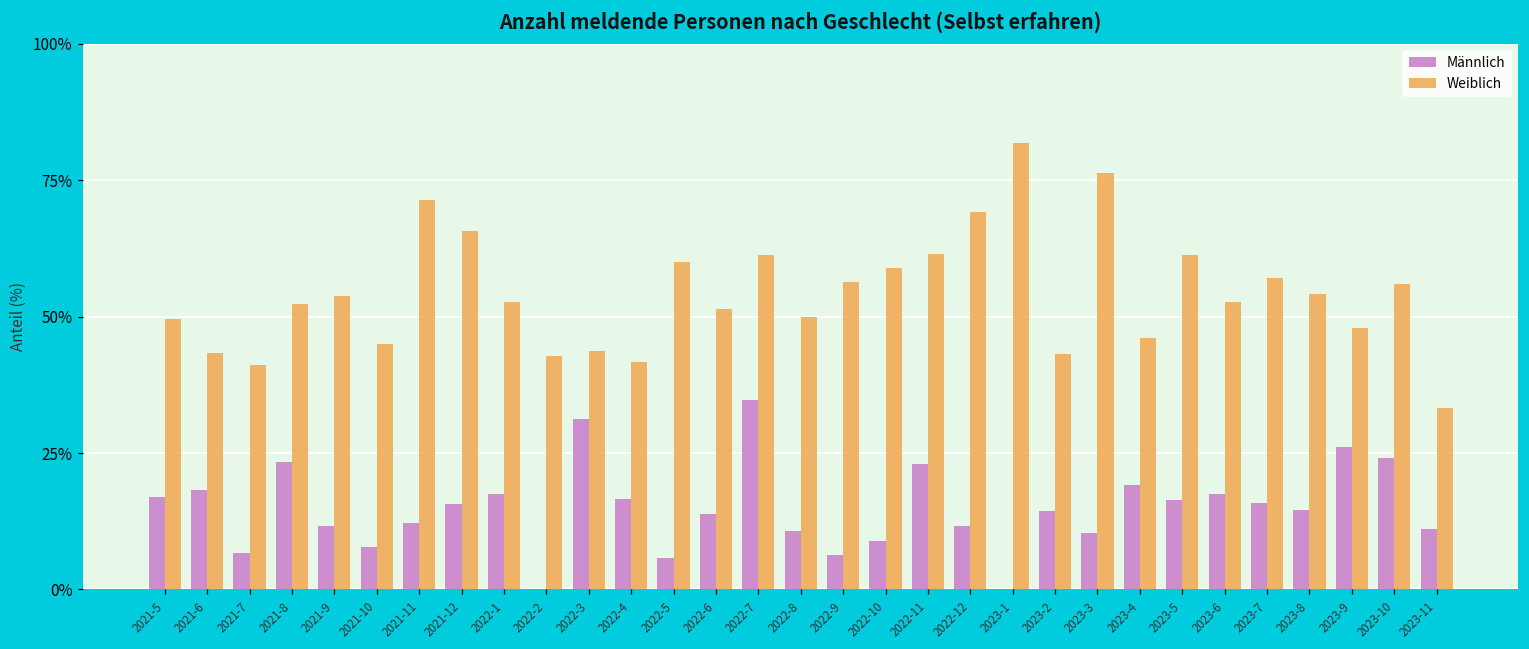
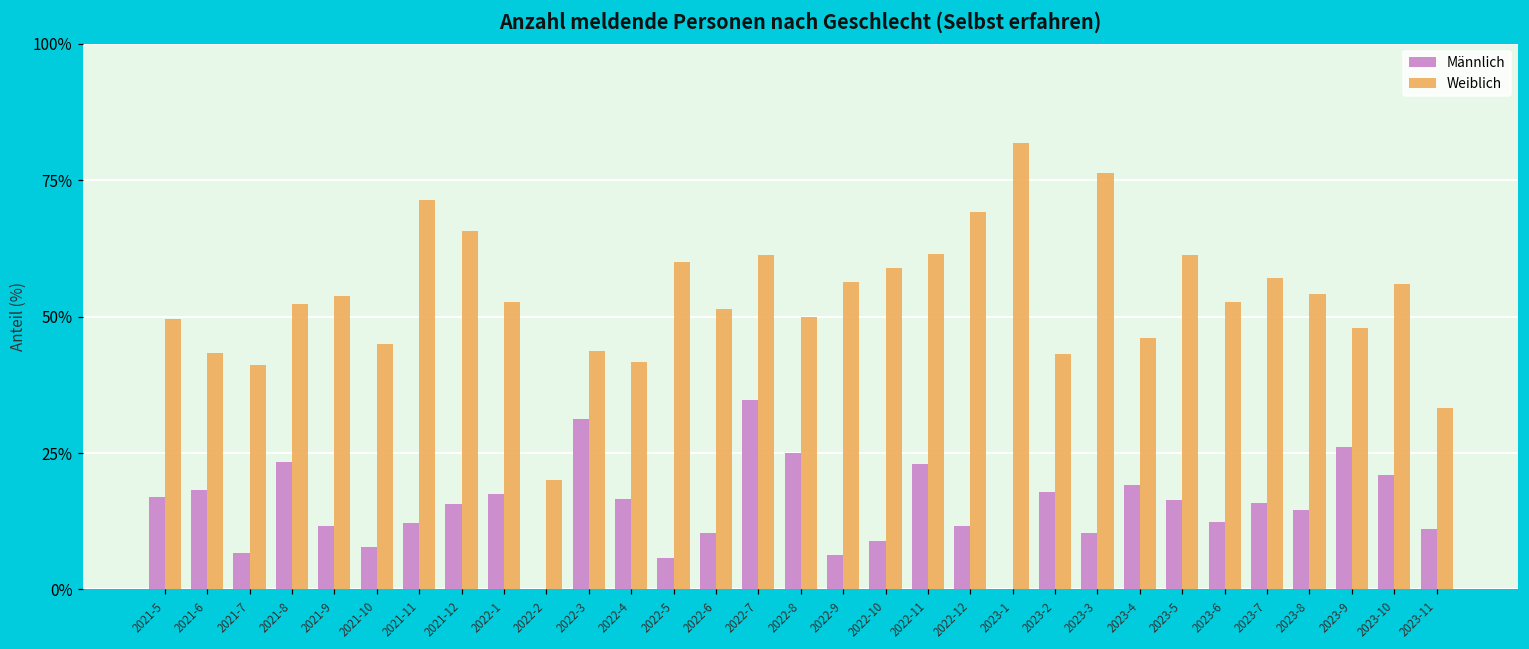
  {
    "Männlich": {
      "2021-5": "17%",
      "2021-6": "18%",
      "2021-7": "7%",
      "2021-8": "23%",
      "2021-9": "12%",
      "2021-10": "8%",
      "2021-11": "12%",
      "2021-12": "16%",
      "2022-1": "18%",
      "2022-2": "0%",
      "2022-3": "31%",
      "2022-4": "17%",
      "2022-5": "6%",
-     "2022-6": "14%",
+     "2022-6": "10%",
      "2022-7": "35%",
-     "2022-8": "11%",
+     "2022-8": "25%",
      "2022-9": "6%",
      "2022-10": "9%",
      "2022-11": "23%",
      "2022-12": "12%",
      "2023-1": "0%",
-     "2023-2": "14%",
+     "2023-2": "18%",
      "2023-3": "10%",
      "2023-4": "19%",
      "2023-5": "16%",
-     "2023-6": "18%",
+     "2023-6": "12%",
      "2023-7": "16%",
      "2023-8": "15%",
      "2023-9": "26%",
-     "2023-10": "24%",
+     "2023-10": "21%",
      "2023-11": "11%"
    },
    "Weiblich": {
      "2021-5": "50%",
      "2021-6": "43%",
      "2021-7": "41%",
      "2021-8": "52%",
      "2021-9": "54%",
      "2021-10": "45%",
      "2021-11": "71%",
      "2021-12": "66%",
      "2022-1": "53%",
-     "2022-2": "43%",
+     "2022-2": "20%",
      "2022-3": "44%",
      "2022-4": "42%",
      "2022-5": "60%",
      "2022-6": "51%",
      "2022-7": "61%",
      "2022-8": "50%",
      "2022-9": "56%",
      "2022-10": "59%",
      "2022-11": "62%",
      "2022-12": "69%",
      "2023-1": "82%",
      "2023-2": "43%",
      "2023-3": "76%",
      "2023-4": "46%",
      "2023-5": "61%",
      "2023-6": "53%",
      "2023-7": "57%",
      "2023-8": "54%",
      "2023-9": "48%",
      "2023-10": "56%",
      "2023-11": "33%"
    }
  }
